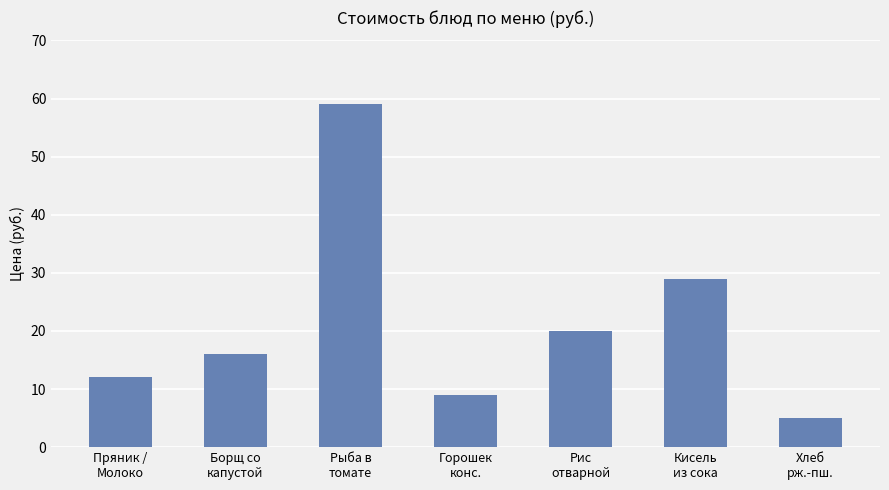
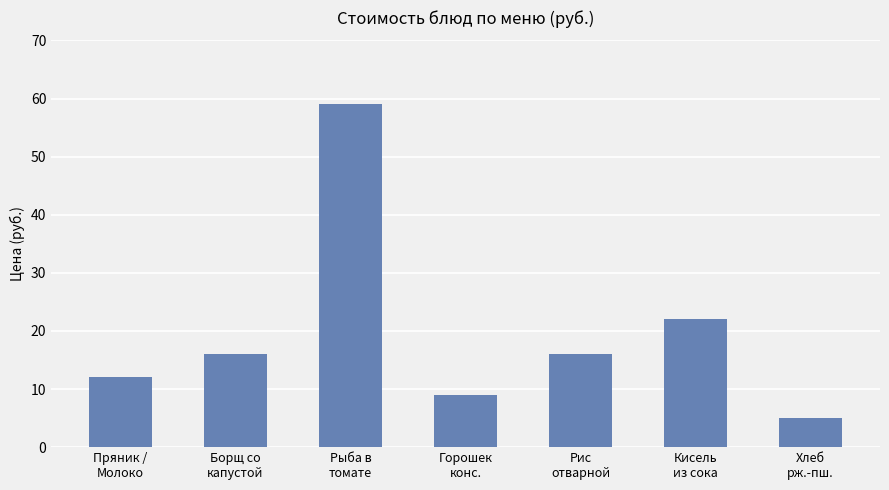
  {
    "Пряник / Молоко": 12,
    "Борщ со капустой": 16,
    "Рыба в томате": 59,
    "Горошек конс.": 9,
-   "Рис отварной": 20,
-   "Кисель из сока": 29,
+   "Рис отварной": 16,
+   "Кисель из сока": 22,
    "Хлеб рж.-пш.": 5
  }
